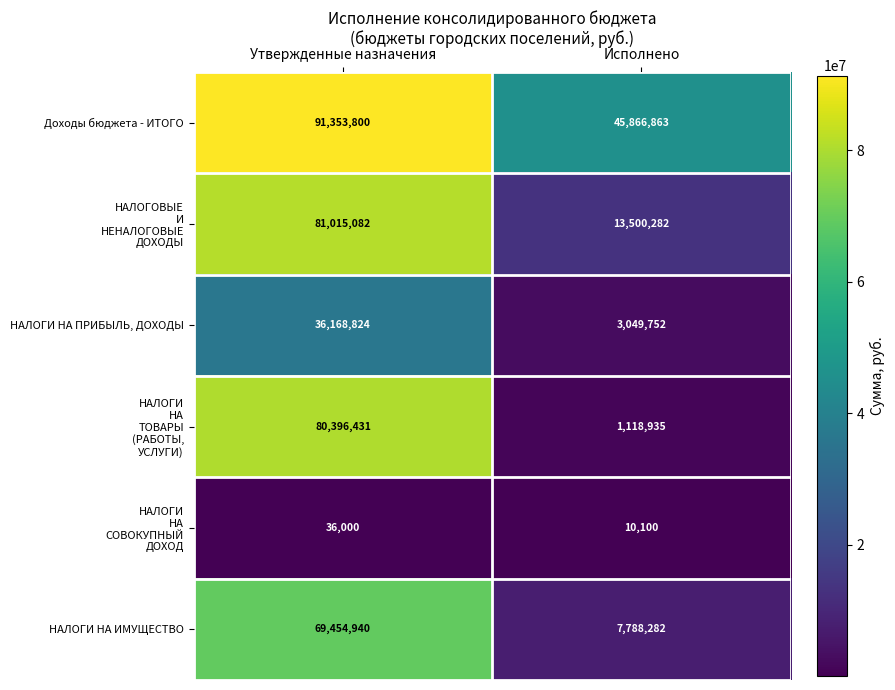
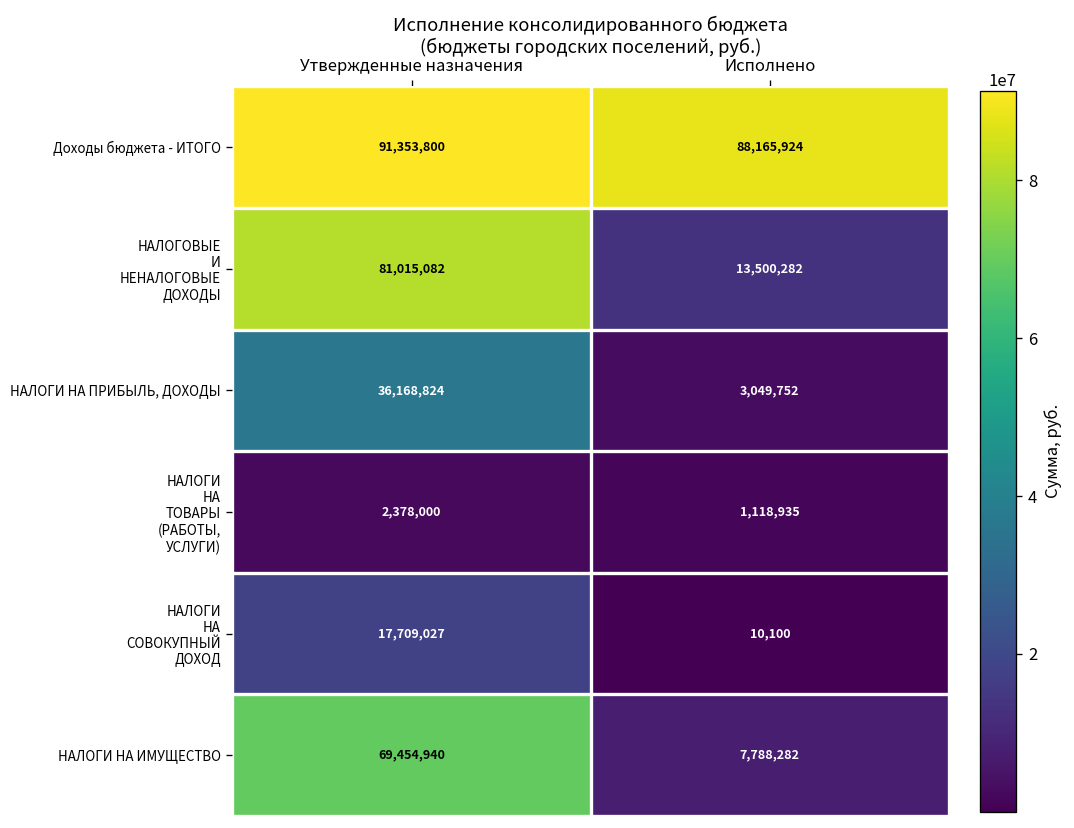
  {
    "Доходы бюджета - ИТОГО": {
      "Утвержденные назначения": "91,353,800",
-     "Исполнено": "45,866,863"
+     "Исполнено": "88,165,924"
    },
    "НАЛОГОВЫЕ И НЕНАЛОГОВЫЕ ДОХОДЫ": {
      "Утвержденные назначения": "81,015,082",
      "Исполнено": "13,500,282"
    },
    "НАЛОГИ НА ПРИБЫЛЬ, ДОХОДЫ": {
      "Утвержденные назначения": "36,168,824",
      "Исполнено": "3,049,752"
    },
    "НАЛОГИ НА ТОВАРЫ (РАБОТЫ, УСЛУГИ)": {
-     "Утвержденные назначения": "80,396,431",
+     "Утвержденные назначения": "2,378,000",
      "Исполнено": "1,118,935"
    },
    "НАЛОГИ НА СОВОКУПНЫЙ ДОХОД": {
-     "Утвержденные назначения": "36,000",
+     "Утвержденные назначения": "17,709,027",
      "Исполнено": "10,100"
    },
    "НАЛОГИ НА ИМУЩЕСТВО": {
      "Утвержденные назначения": "69,454,940",
      "Исполнено": "7,788,282"
    }
  }
